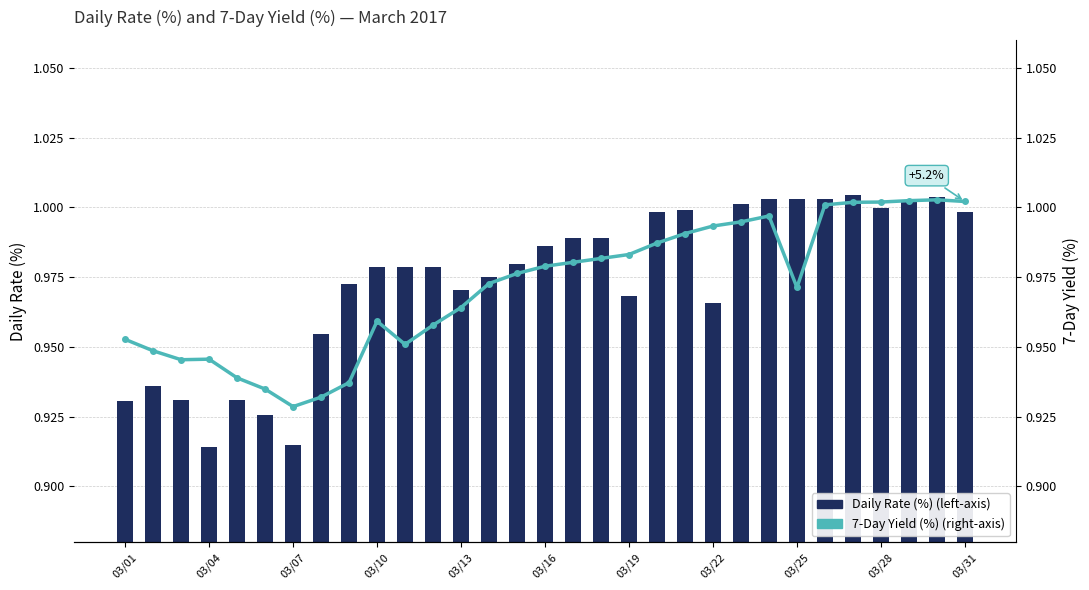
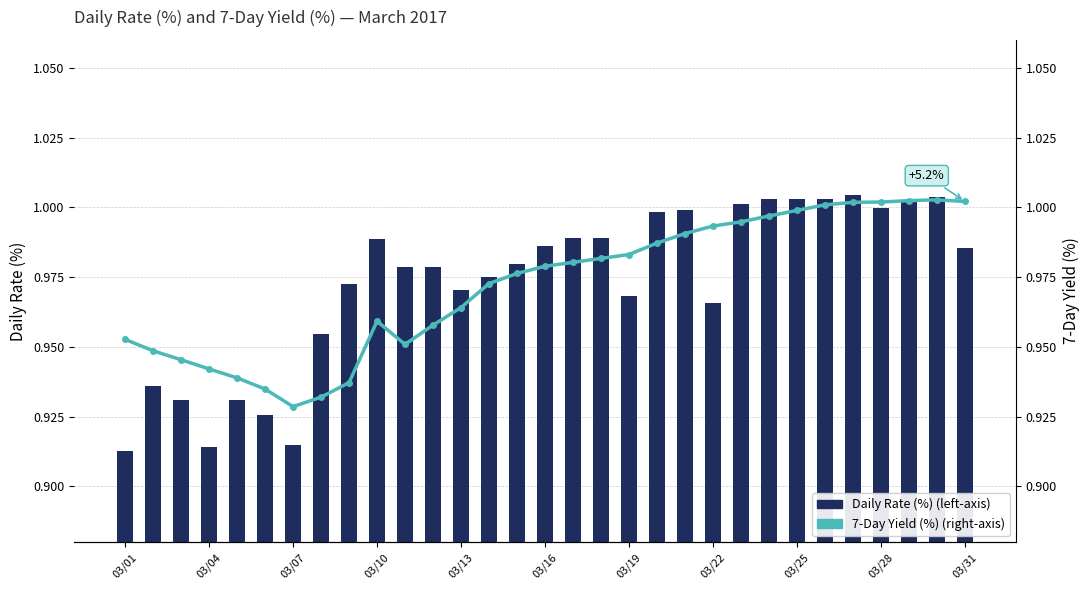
  {
    "Daily Rate (%) (left-axis)": {
-     "03/01": 0.931,
+     "03/01": 0.913,
      "03/04": 0.914,
      "03/07": 0.915,
-     "03/10": 0.979,
+     "03/10": 0.989,
      "03/13": 0.970,
      "03/16": 0.986,
      "03/19": 0.968,
      "03/22": 0.966,
      "03/25": 1.003,
      "03/28": 1.000,
-     "03/31": 0.998
+     "03/31": 0.986
    },
    "7-Day Yield (%) (right-axis)": {
      "03/01": 0.953,
-     "03/04": 0.946,
+     "03/04": 0.942,
      "03/07": 0.929,
      "03/10": 0.959,
      "03/13": 0.964,
      "03/16": 0.979,
      "03/19": 0.983,
      "03/22": 0.993,
-     "03/25": 0.971,
+     "03/25": 0.999,
      "03/28": 1.002,
      "03/31": 1.002
    }
  }
